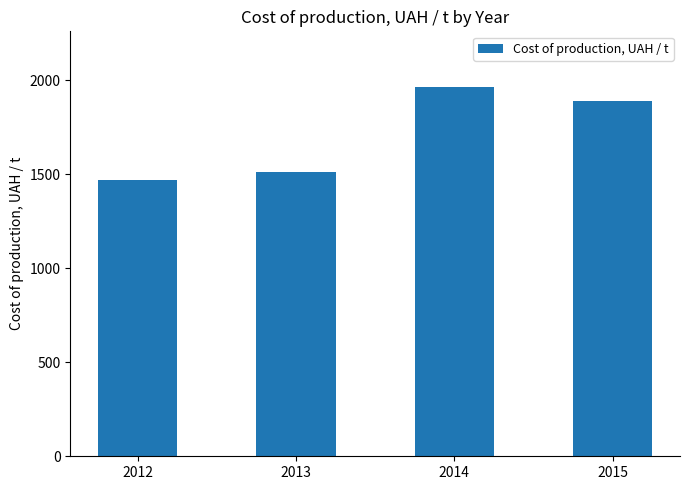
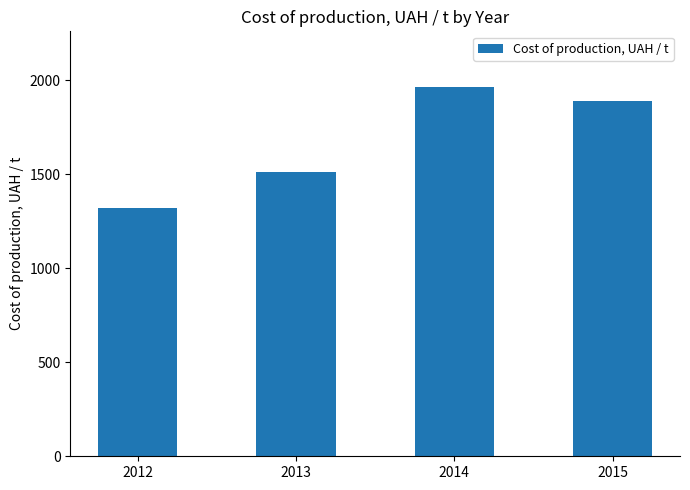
  {
-   "2012": 1470,
+   "2012": 1320,
    "2013": 1510,
    "2014": 1970,
    "2015": 1890
  }
